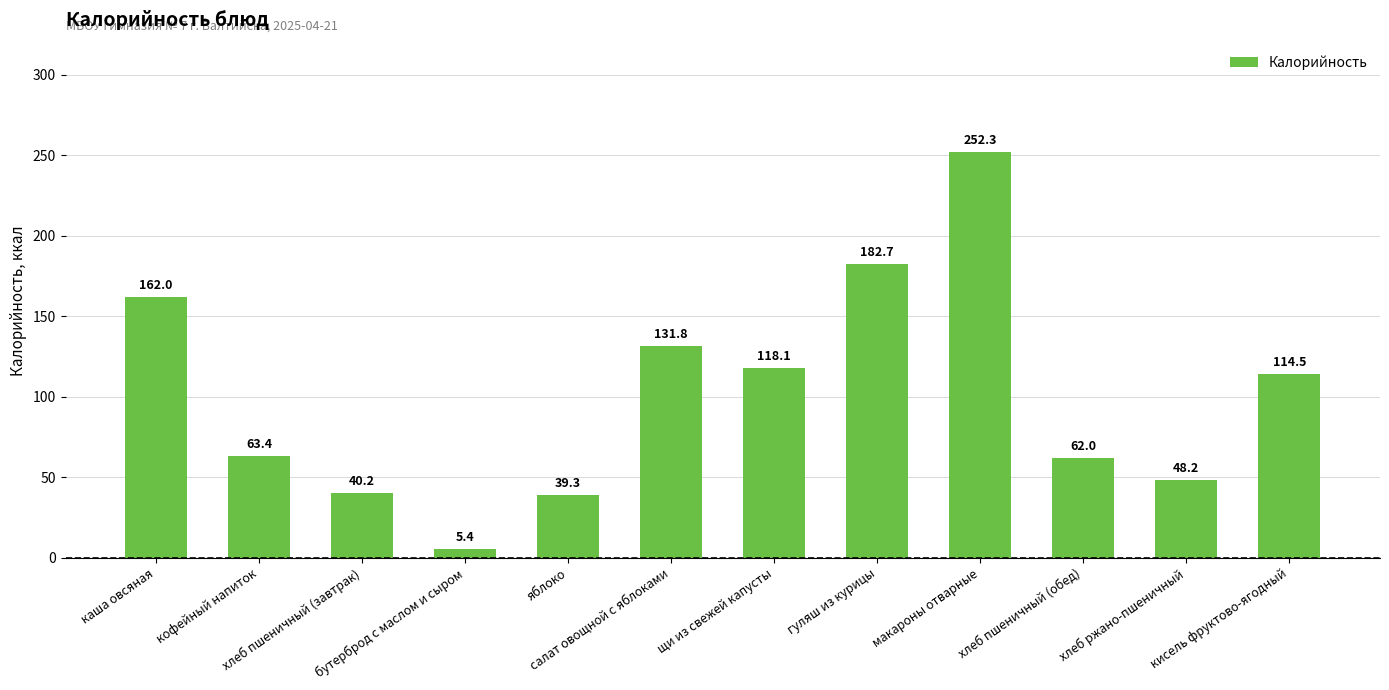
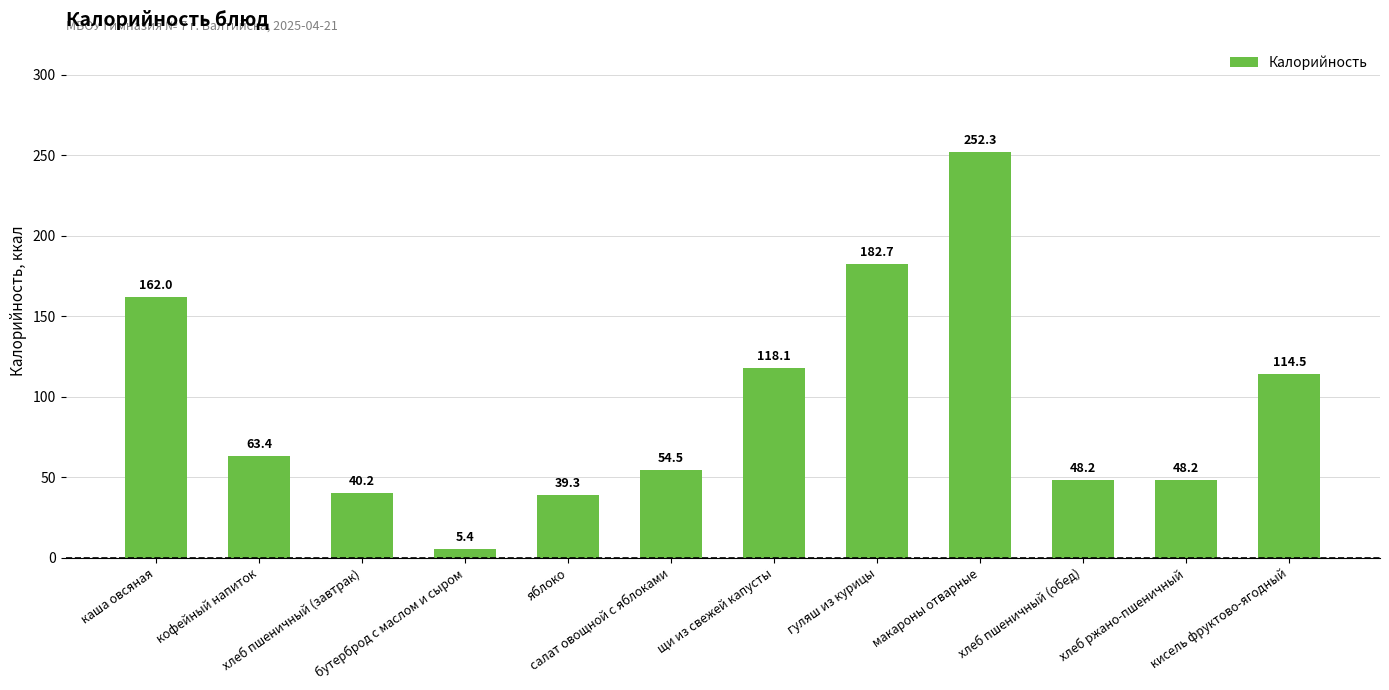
  {
    "каша овсяная": 162.0,
    "кофейный напиток": 63.4,
    "хлеб пшеничный (завтрак)": 40.2,
    "бутерброд с маслом и сыром": 5.4,
    "яблоко": 39.3,
-   "салат овощной с яблоками": 131.8,
+   "салат овощной с яблоками": 54.5,
    "щи из свежей капусты": 118.1,
    "гуляш из курицы": 182.7,
    "макароны отварные": 252.3,
-   "хлеб пшеничный (обед)": 62.0,
+   "хлеб пшеничный (обед)": 48.2,
    "хлеб ржано-пшеничный": 48.2,
    "кисель фруктово-ягодный": 114.5
  }
